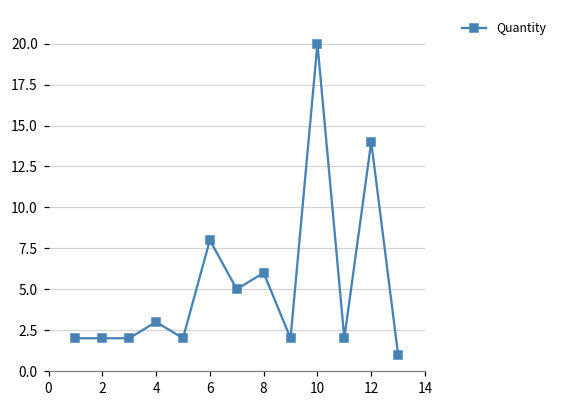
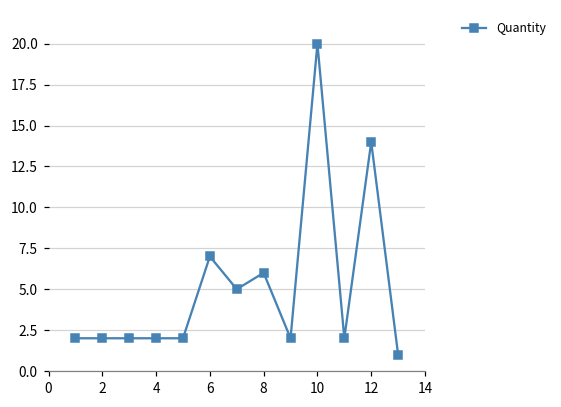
  {
    "2": 2,
-   "4": 3,
-   "6": 8,
+   "4": 2,
+   "6": 7,
    "8": 6,
    "10": 20,
    "12": 14
  }
